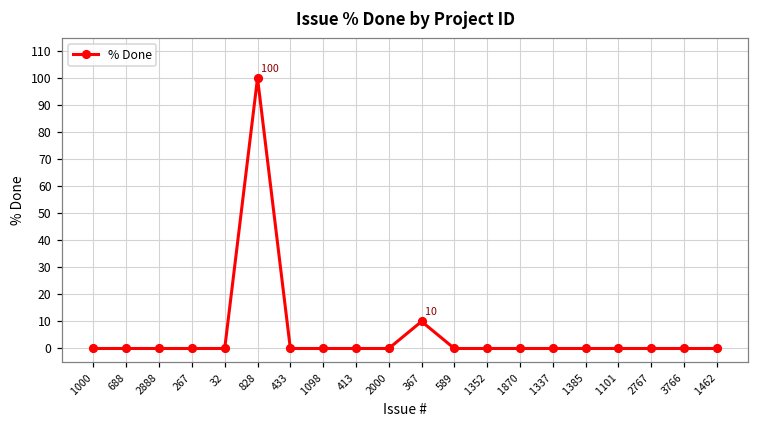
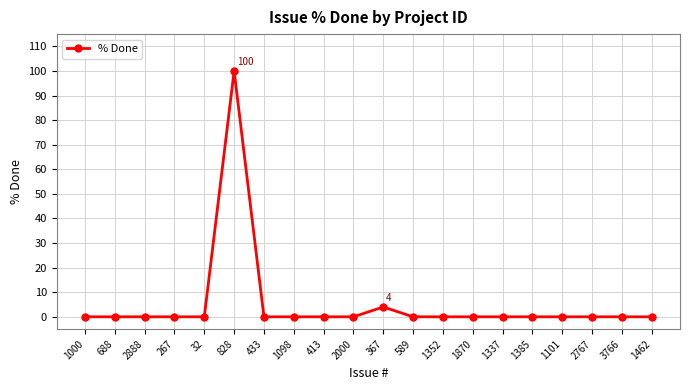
  {
    "828": 100,
-   "367": 10
+   "367": 4
  }
